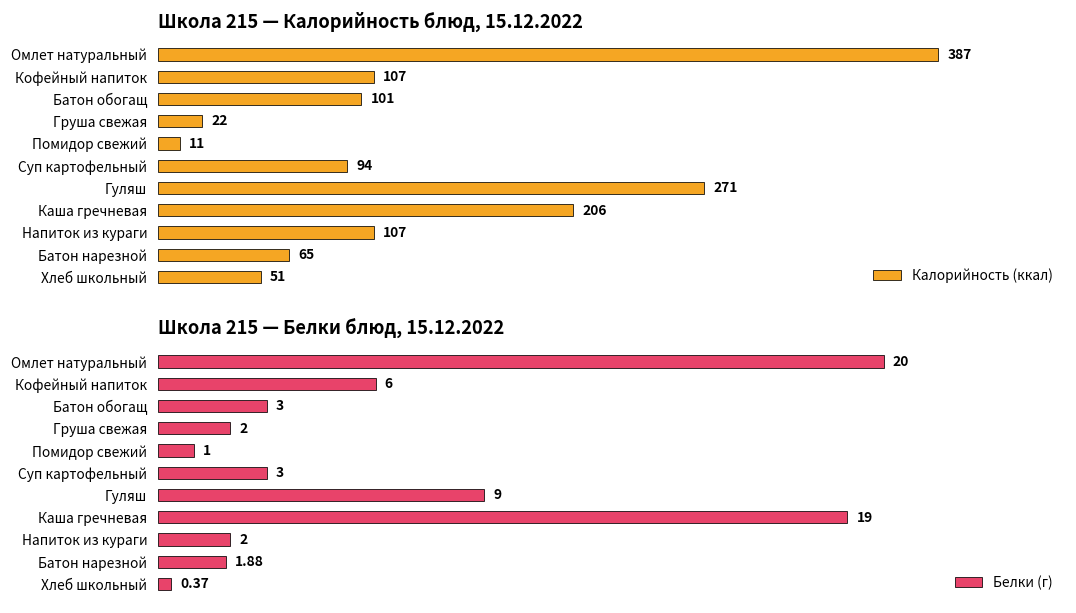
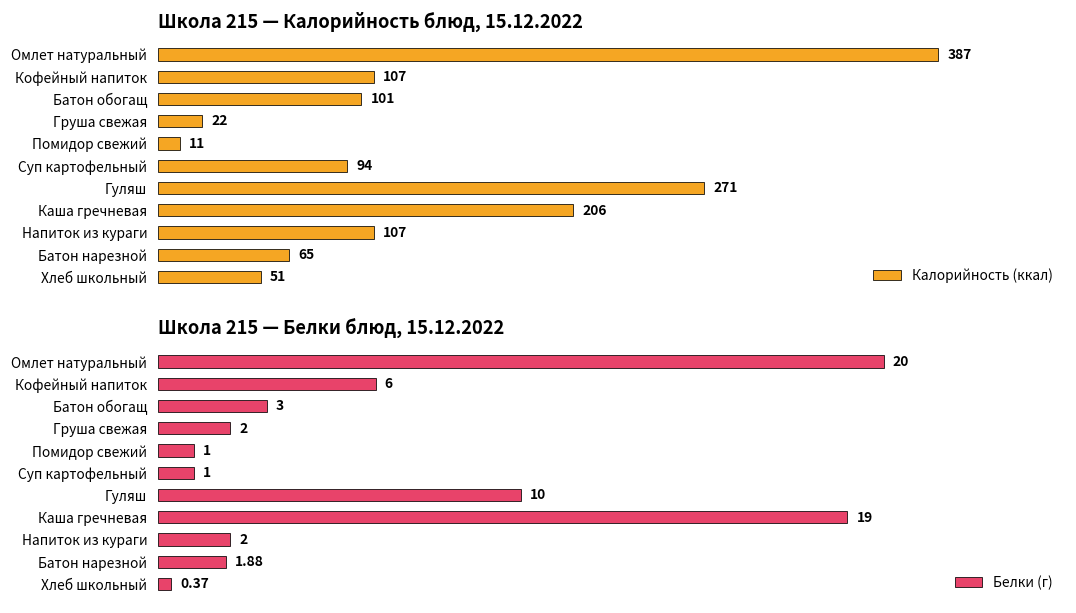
  {
    "Школа 215 — Калорийность блюд, 15.12.2022": {
      "Омлет натуральный": 387,
      "Кофейный напиток": 107,
      "Батон обогащ": 101,
      "Груша свежая": 22,
      "Помидор свежий": 11,
      "Суп картофельный": 94,
      "Гуляш": 271,
      "Каша гречневая": 206,
      "Напиток из кураги": 107,
      "Батон нарезной": 65,
      "Хлеб школьный": 51
    },
    "Школа 215 — Белки блюд, 15.12.2022": {
      "Омлет натуральный": 20,
      "Кофейный напиток": 6,
      "Батон обогащ": 3,
      "Груша свежая": 2,
      "Помидор свежий": 1,
-     "Суп картофельный": 3,
-     "Гуляш": 9,
+     "Суп картофельный": 1,
+     "Гуляш": 10,
      "Каша гречневая": 19,
      "Напиток из кураги": 2,
      "Батон нарезной": 1.88,
      "Хлеб школьный": 0.37
    }
  }
